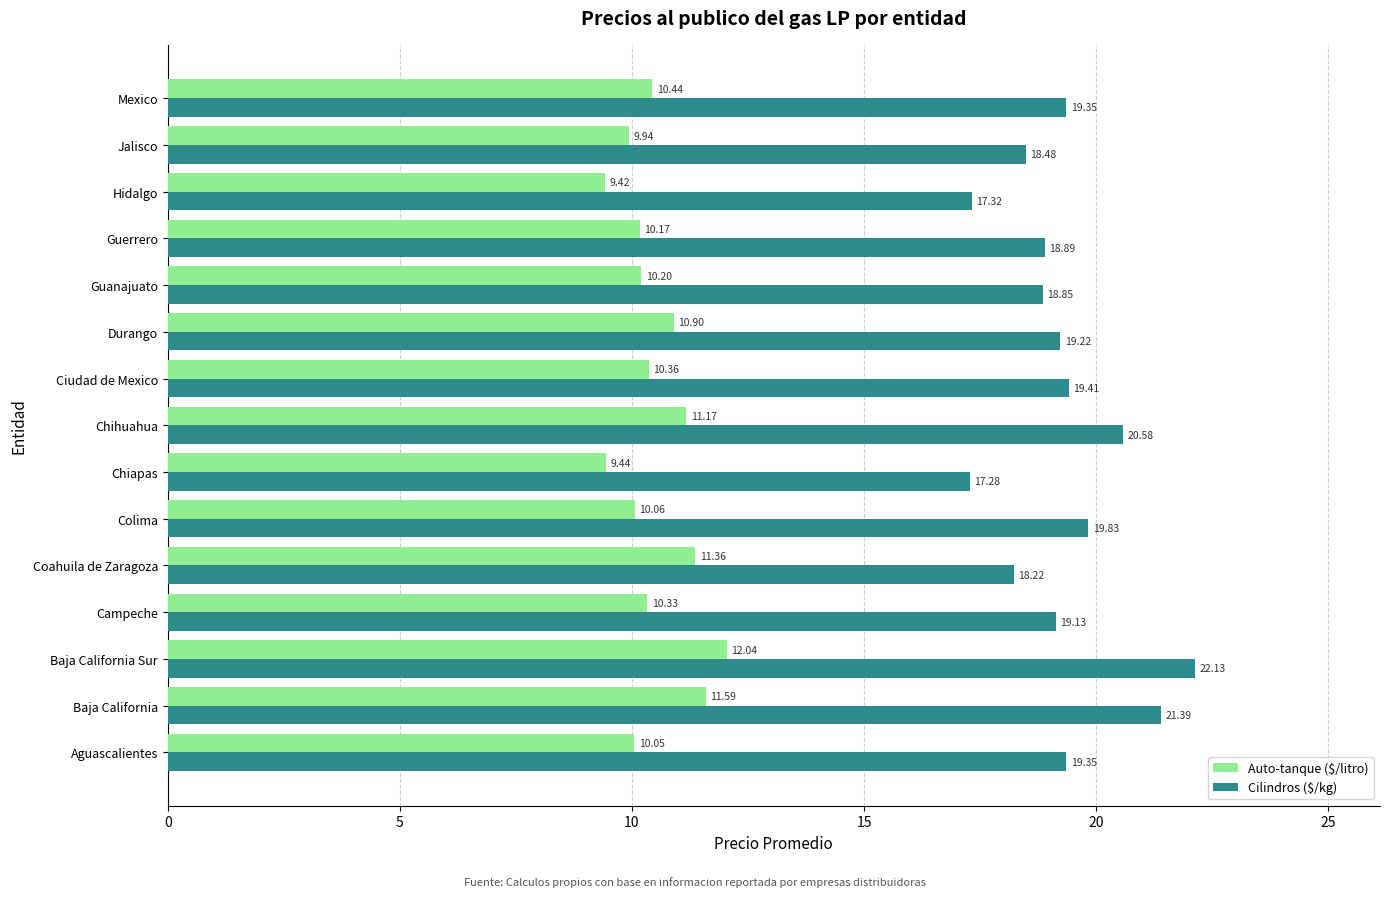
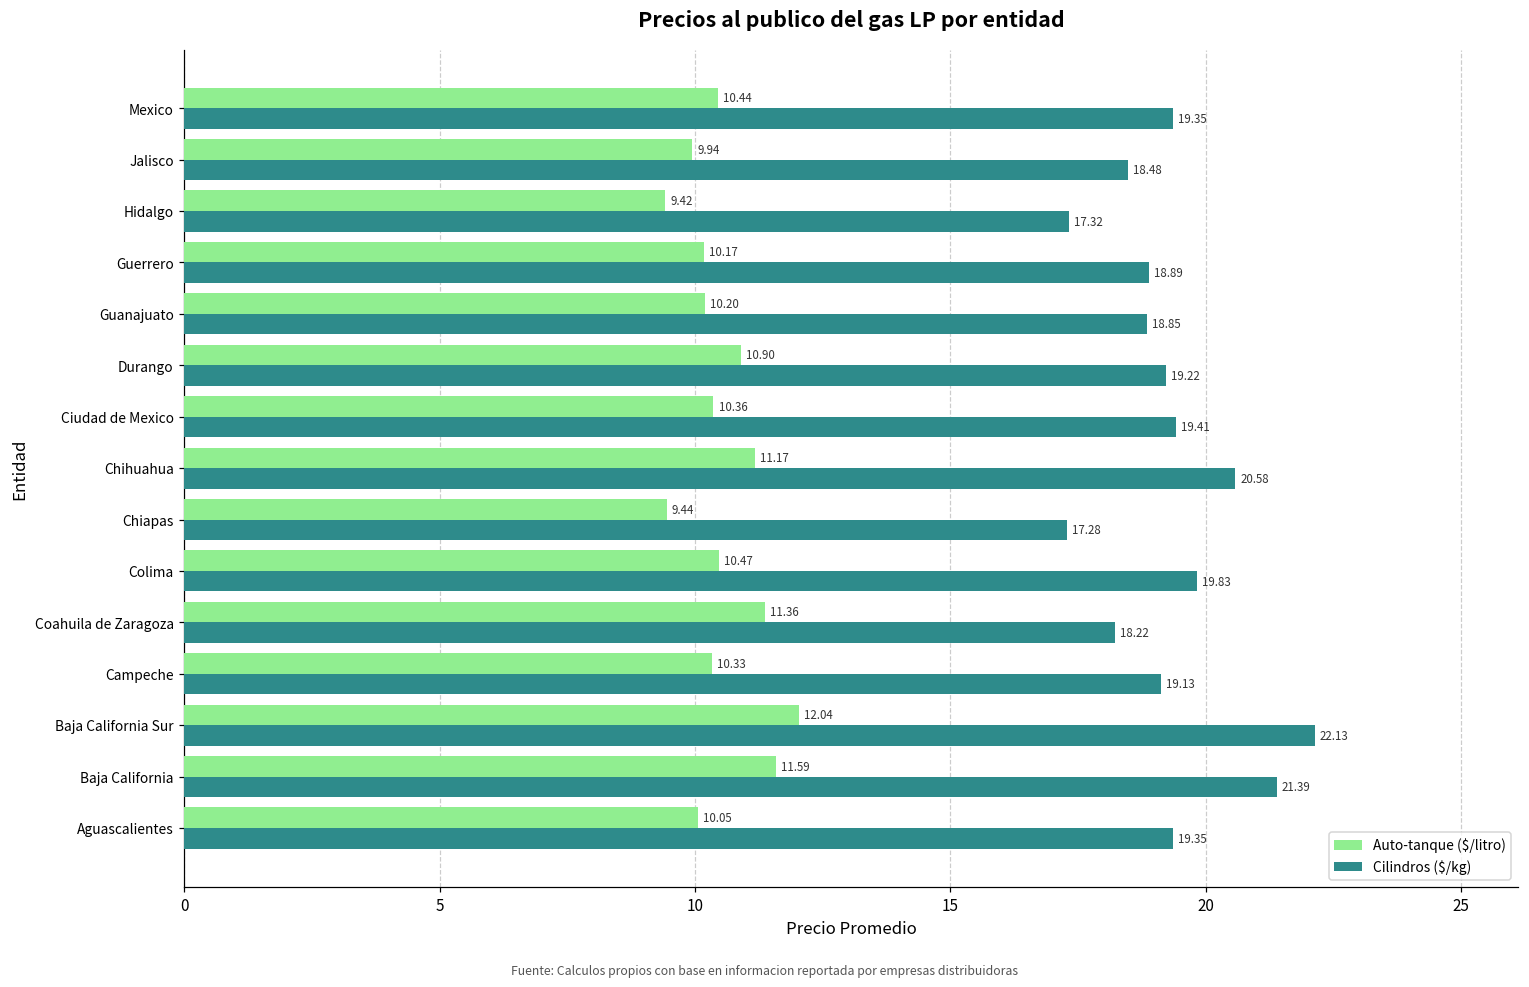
  {
    "Auto-tanque ($/litro)": {
      "Mexico": 10.44,
      "Jalisco": 9.94,
      "Hidalgo": 9.42,
      "Guerrero": 10.17,
      "Guanajuato": 10.20,
      "Durango": 10.90,
      "Ciudad de Mexico": 10.36,
      "Chihuahua": 11.17,
      "Chiapas": 9.44,
-     "Colima": 10.06,
+     "Colima": 10.47,
      "Coahuila de Zaragoza": 11.36,
      "Campeche": 10.33,
      "Baja California Sur": 12.04,
      "Baja California": 11.59,
      "Aguascalientes": 10.05
    },
    "Cilindros ($/kg)": {
      "Mexico": 19.35,
      "Jalisco": 18.48,
      "Hidalgo": 17.32,
      "Guerrero": 18.89,
      "Guanajuato": 18.85,
      "Durango": 19.22,
      "Ciudad de Mexico": 19.41,
      "Chihuahua": 20.58,
      "Chiapas": 17.28,
      "Colima": 19.83,
      "Coahuila de Zaragoza": 18.22,
      "Campeche": 19.13,
      "Baja California Sur": 22.13,
      "Baja California": 21.39,
      "Aguascalientes": 19.35
    }
  }
